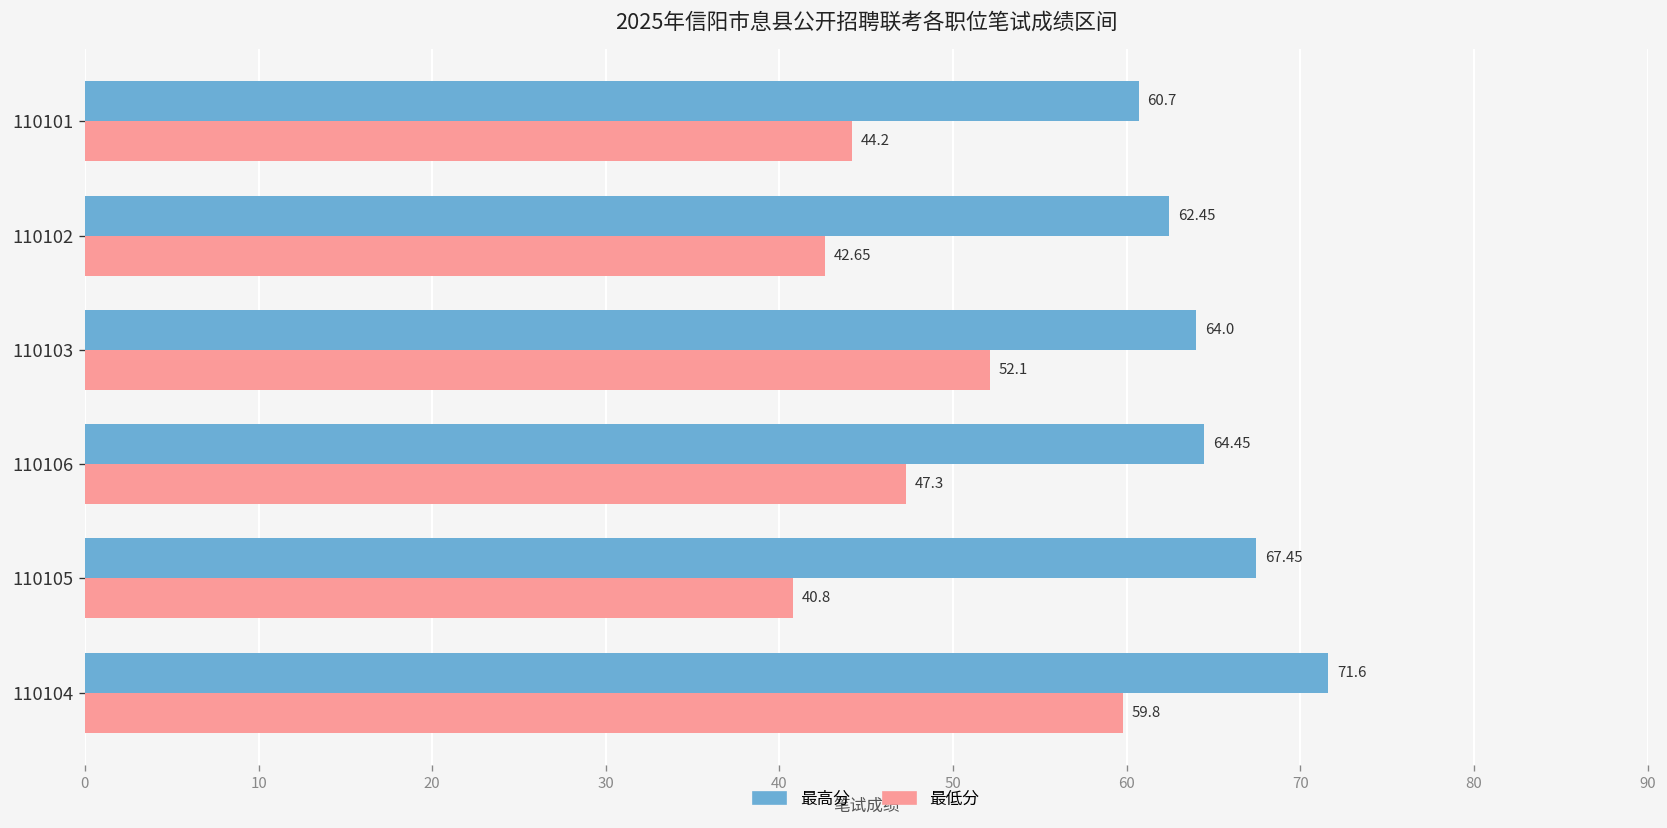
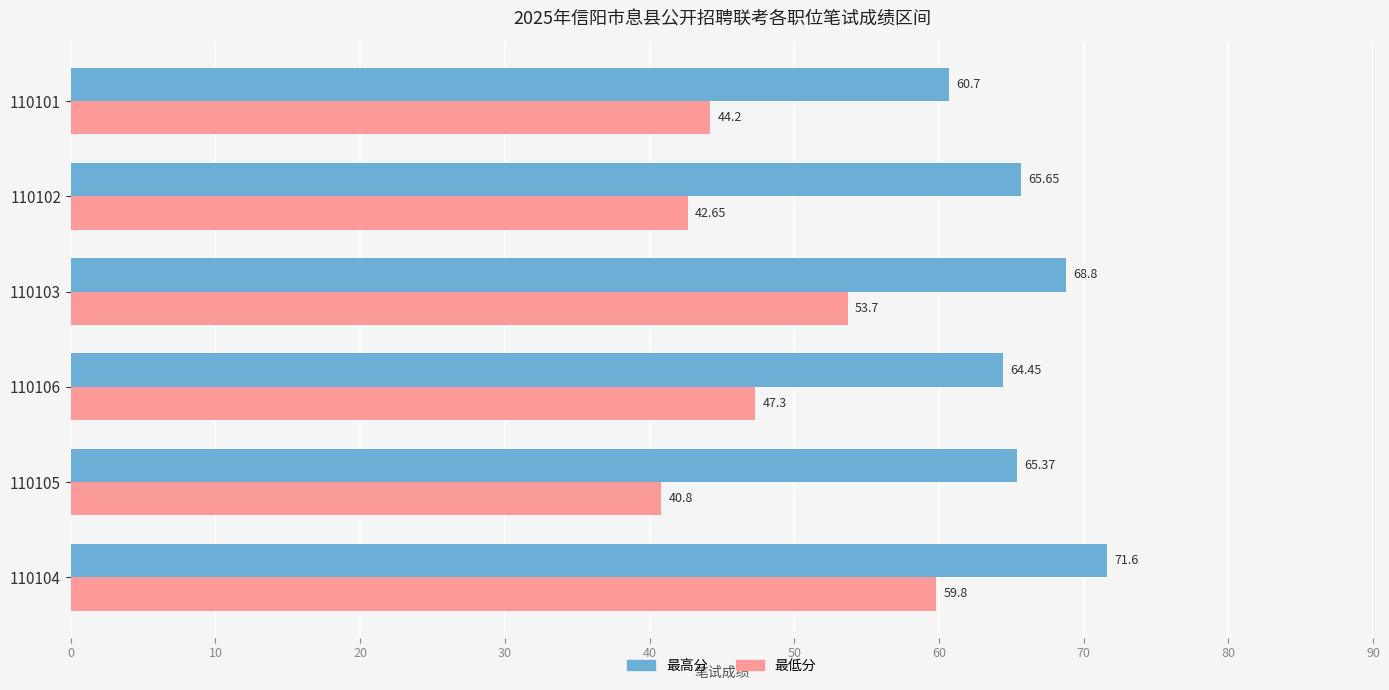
  {
    "最高分": {
      "110101": 60.7,
-     "110102": 62.45,
-     "110103": 64.0,
+     "110102": 65.65,
+     "110103": 68.8,
      "110106": 64.45,
-     "110105": 67.45,
+     "110105": 65.37,
      "110104": 71.6
    },
    "最低分": {
      "110101": 44.2,
      "110102": 42.65,
-     "110103": 52.1,
+     "110103": 53.7,
      "110106": 47.3,
      "110105": 40.8,
      "110104": 59.8
    }
  }
